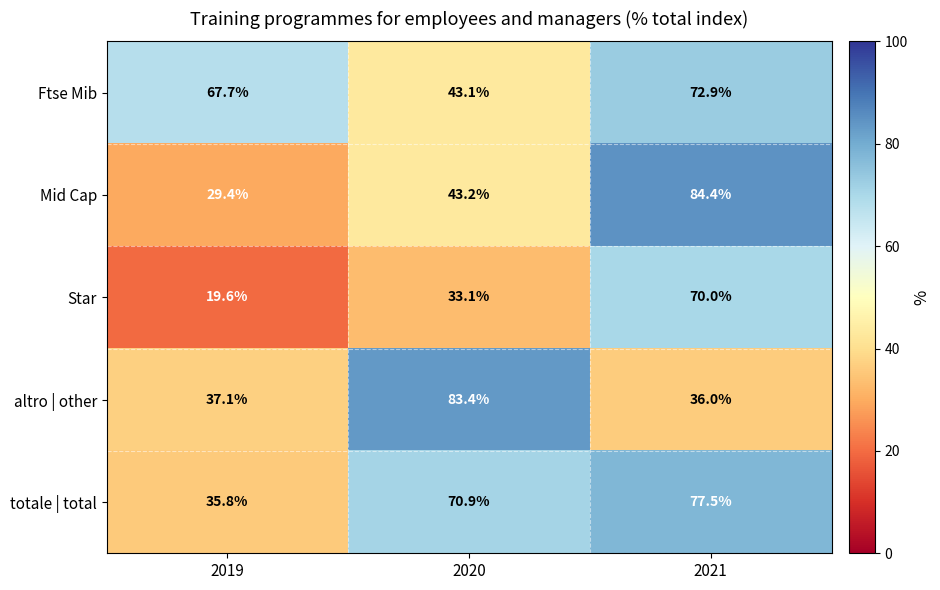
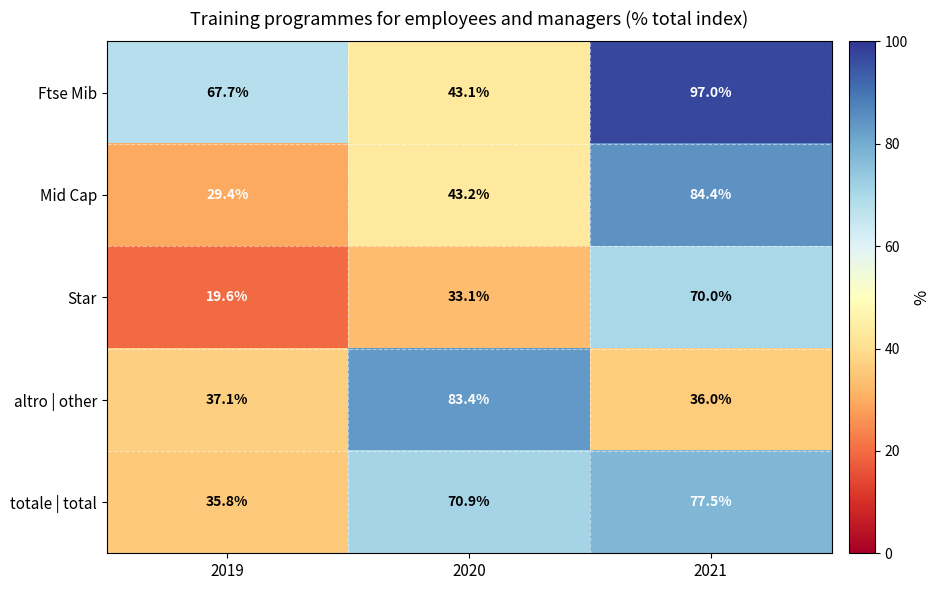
  {
    "Ftse Mib": {
      "2019": "67.7%",
      "2020": "43.1%",
-     "2021": "72.9%"
+     "2021": "97.0%"
    },
    "Mid Cap": {
      "2019": "29.4%",
      "2020": "43.2%",
      "2021": "84.4%"
    },
    "Star": {
      "2019": "19.6%",
      "2020": "33.1%",
      "2021": "70.0%"
    },
    "altro | other": {
      "2019": "37.1%",
      "2020": "83.4%",
      "2021": "36.0%"
    },
    "totale | total": {
      "2019": "35.8%",
      "2020": "70.9%",
      "2021": "77.5%"
    }
  }
